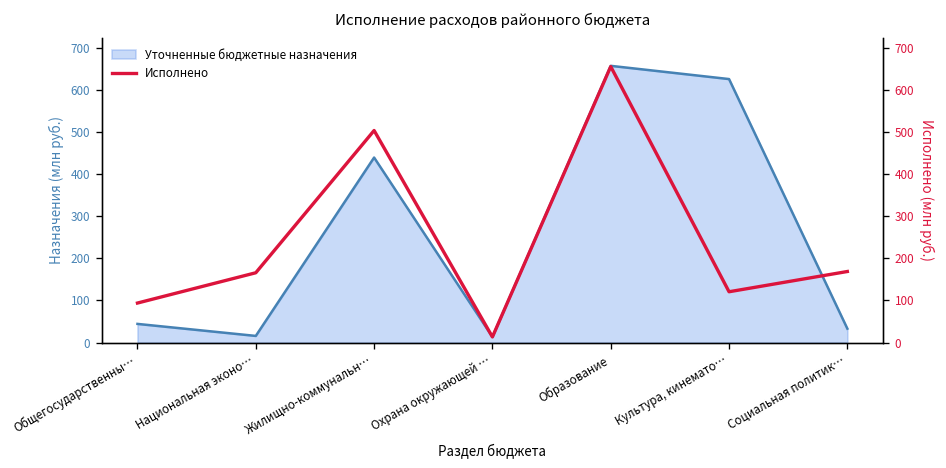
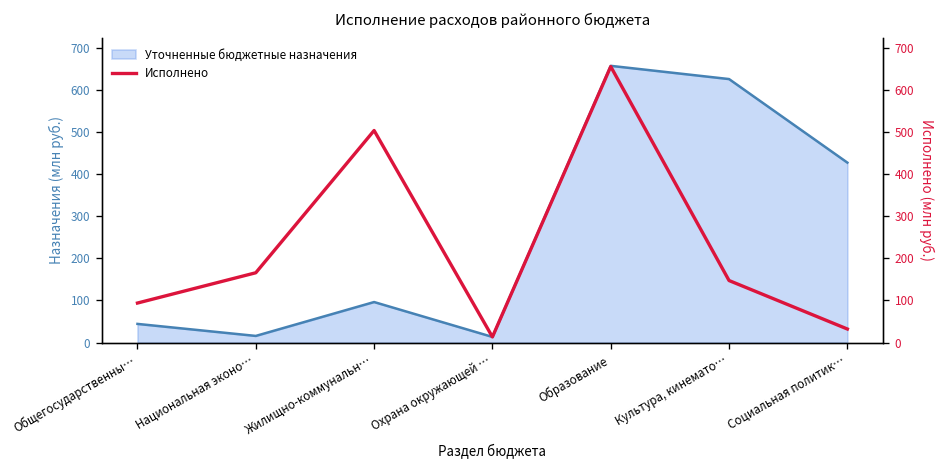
  {
    "Уточненные бюджетные назначения": {
      "Общегосударственны…": 40,
      "Национальная эконо…": 20,
-     "Жилищно-коммунальн…": 440,
+     "Жилищно-коммунальн…": 100,
      "Охрана окружающей …": 10,
      "Образование": 660,
      "Культура, кинемато…": 630,
-     "Социальная политик…": 30
+     "Социальная политик…": 430
    },
    "Исполнено": {
      "Общегосударственны…": 90,
      "Национальная эконо…": 170,
      "Жилищно-коммунальн…": 500,
      "Охрана окружающей …": 10,
      "Образование": 660,
-     "Культура, кинемато…": 120,
-     "Социальная политик…": 170
+     "Культура, кинемато…": 150,
+     "Социальная политик…": 30
    }
  }
